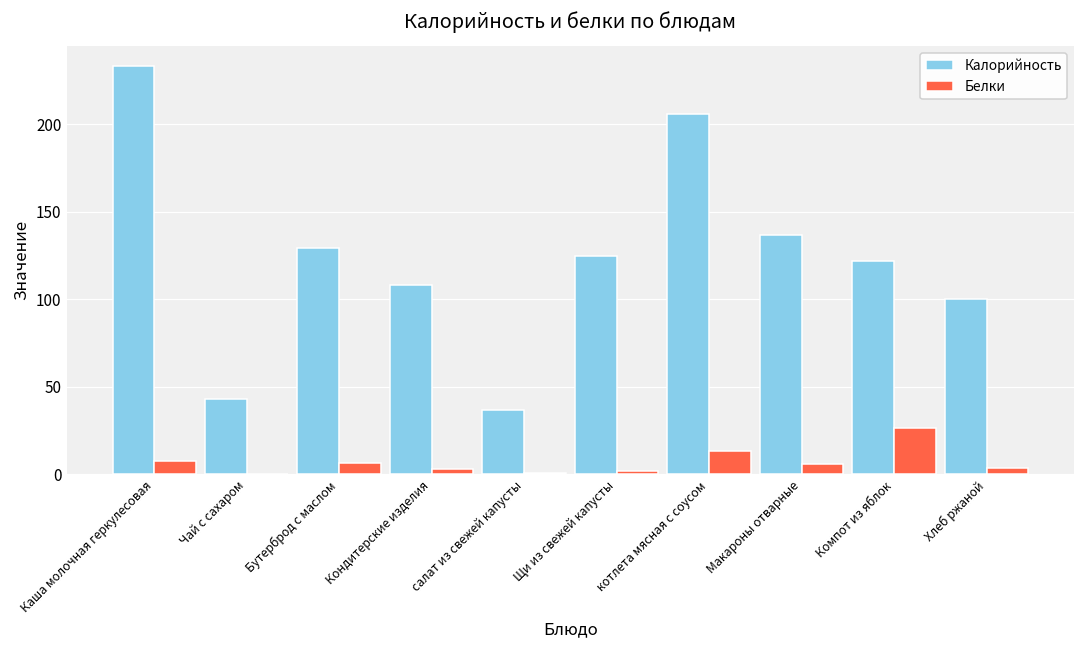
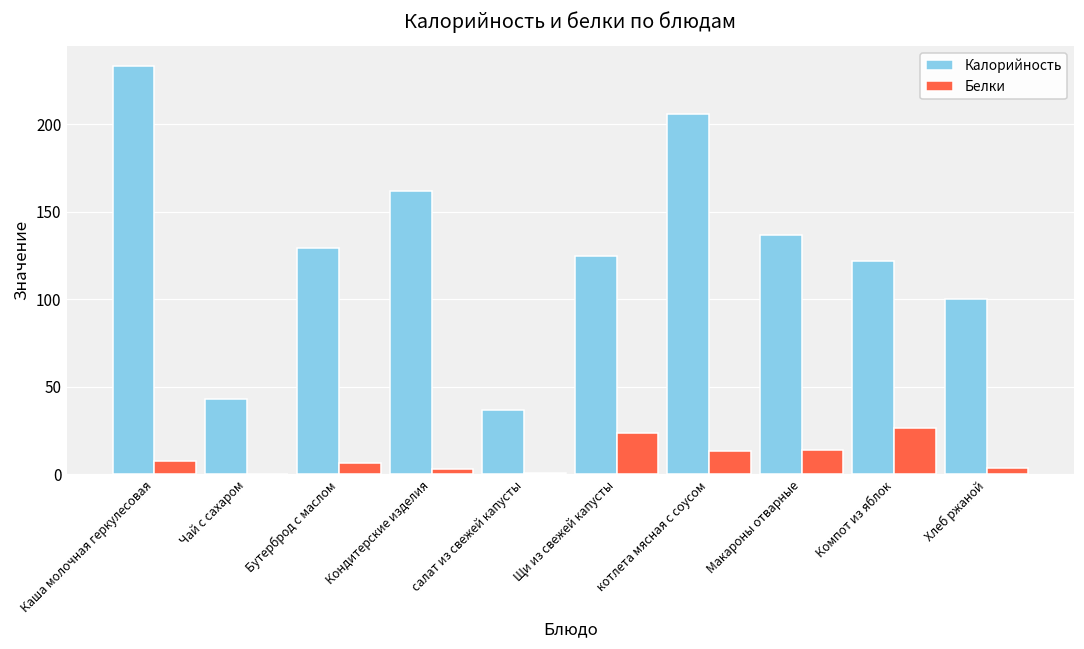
  {
    "Калорийность": {
      "Каша молочная геркулесовая": 233,
      "Чай с сахаром": 43,
      "Бутерброд с маслом": 129,
-     "Кондитерские изделия": 108,
+     "Кондитерские изделия": 162,
      "салат из свежей капусты": 37,
      "Щи из свежей капусты": 125,
      "котлета мясная с соусом": 206,
      "Макароны отварные": 137,
      "Компот из яблок": 122,
      "Хлеб ржаной": 100
    },
    "Белки": {
      "Каша молочная геркулесовая": 7,
      "Бутерброд с маслом": 6,
      "Кондитерские изделия": 3,
-     "Щи из свежей капусты": 2,
+     "Щи из свежей капусты": 24,
      "котлета мясная с соусом": 13,
-     "Макароны отварные": 6,
+     "Макароны отварные": 14,
      "Компот из яблок": 27,
      "Хлеб ржаной": 3
    }
  }
